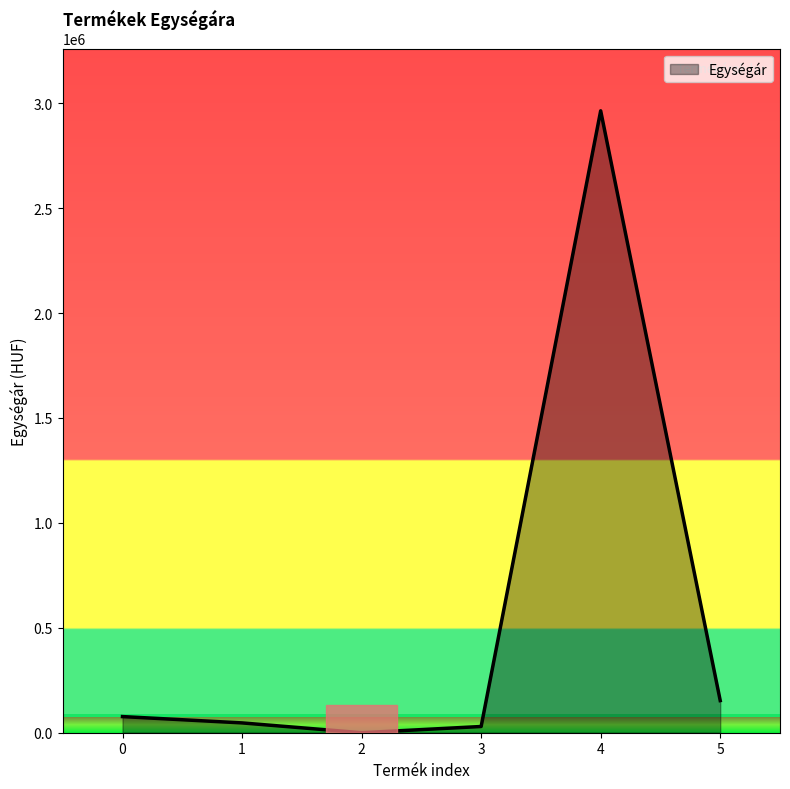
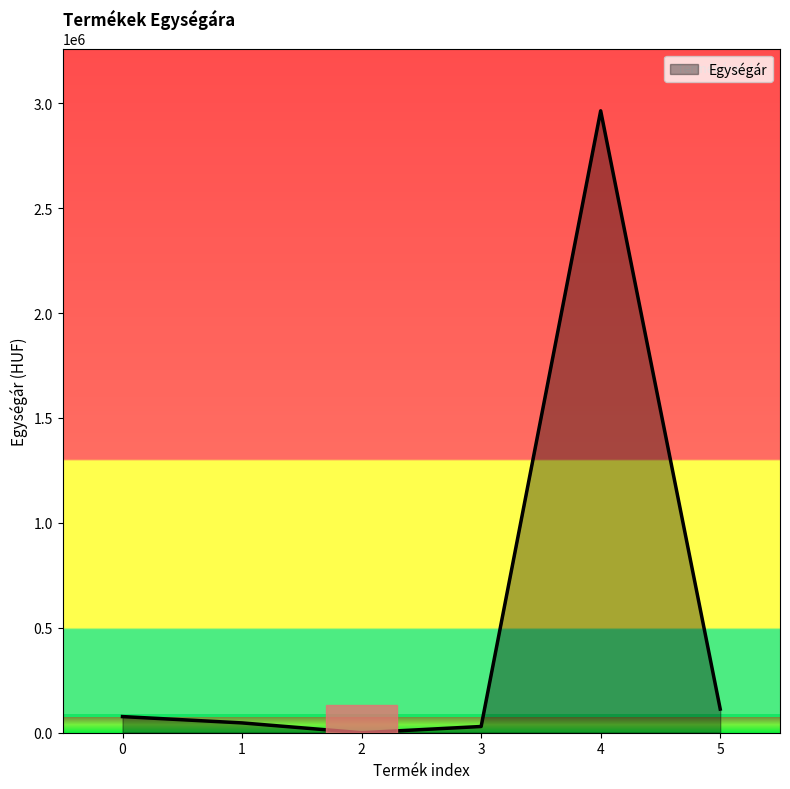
  {
    "4": 2960000,
-   "5": 150000
+   "5": 110000
  }
